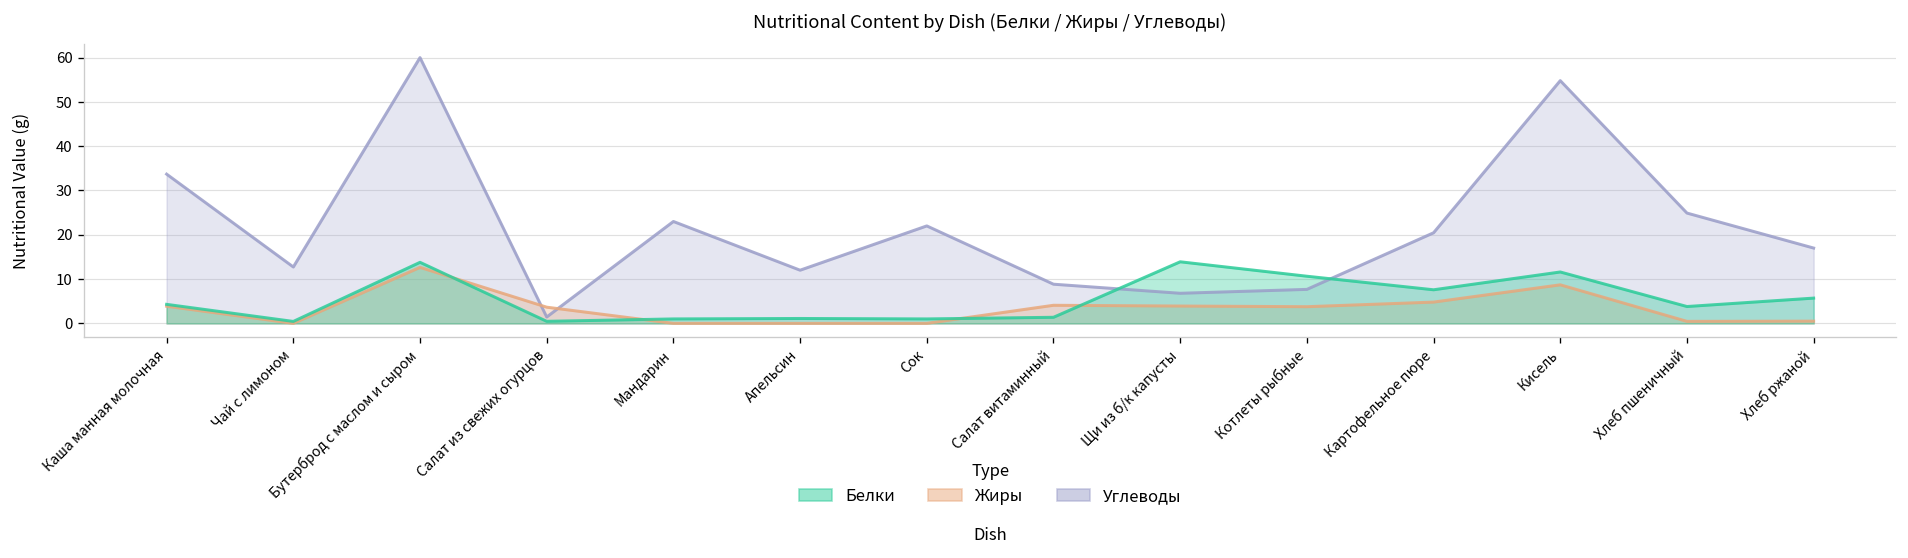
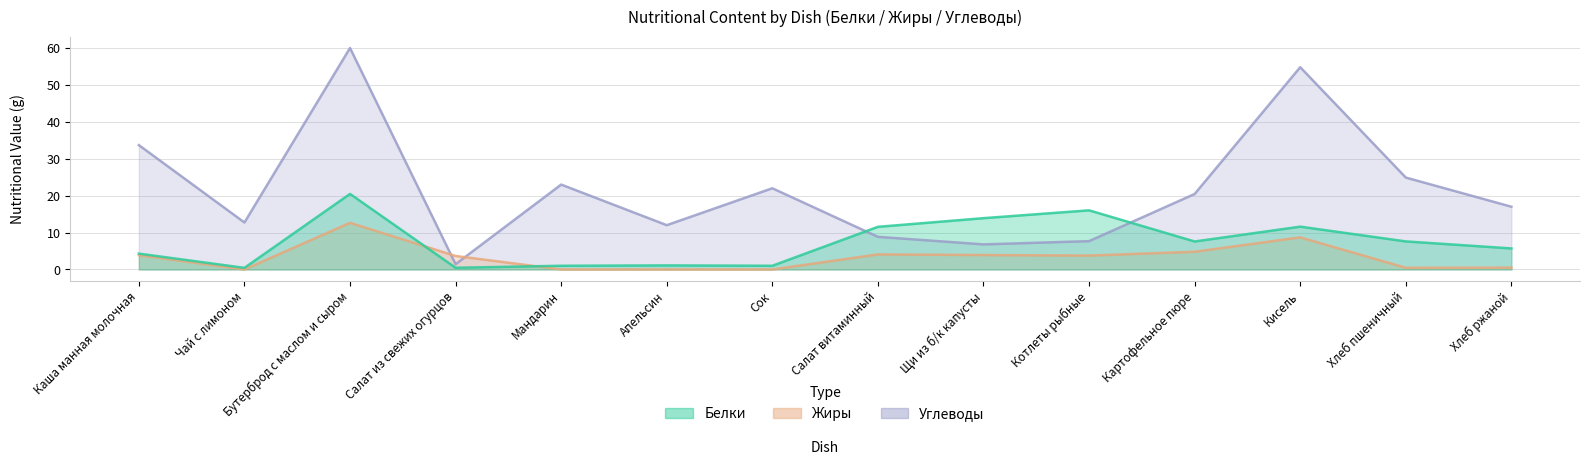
  {
    "Белки": {
-     "Бутерброд с маслом и сыром": 14,
+     "Бутерброд с маслом и сыром": 20,
      "Салат из свежих огурцов": 0,
      "Мандарин": 1,
      "Апельсин": 1,
      "Сок": 1,
-     "Салат витаминный": 1,
+     "Салат витаминный": 12,
      "Щи из б/к капусты": 14,
-     "Котлеты рыбные": 11,
+     "Котлеты рыбные": 16,
      "Картофельное пюре": 8,
      "Кисель": 12,
-     "Хлеб пшеничный": 4,
+     "Хлеб пшеничный": 8,
      "Хлеб ржаной": 6
    }
  }
